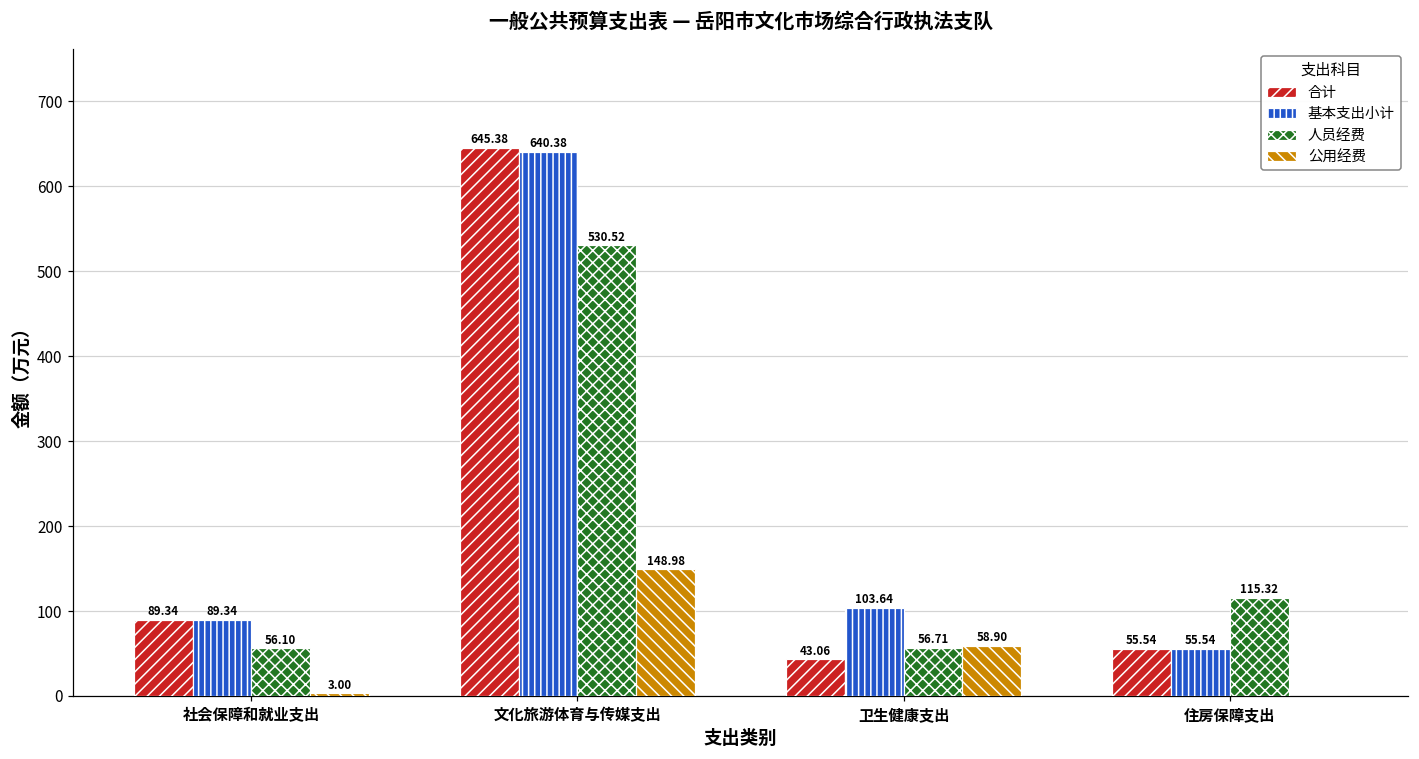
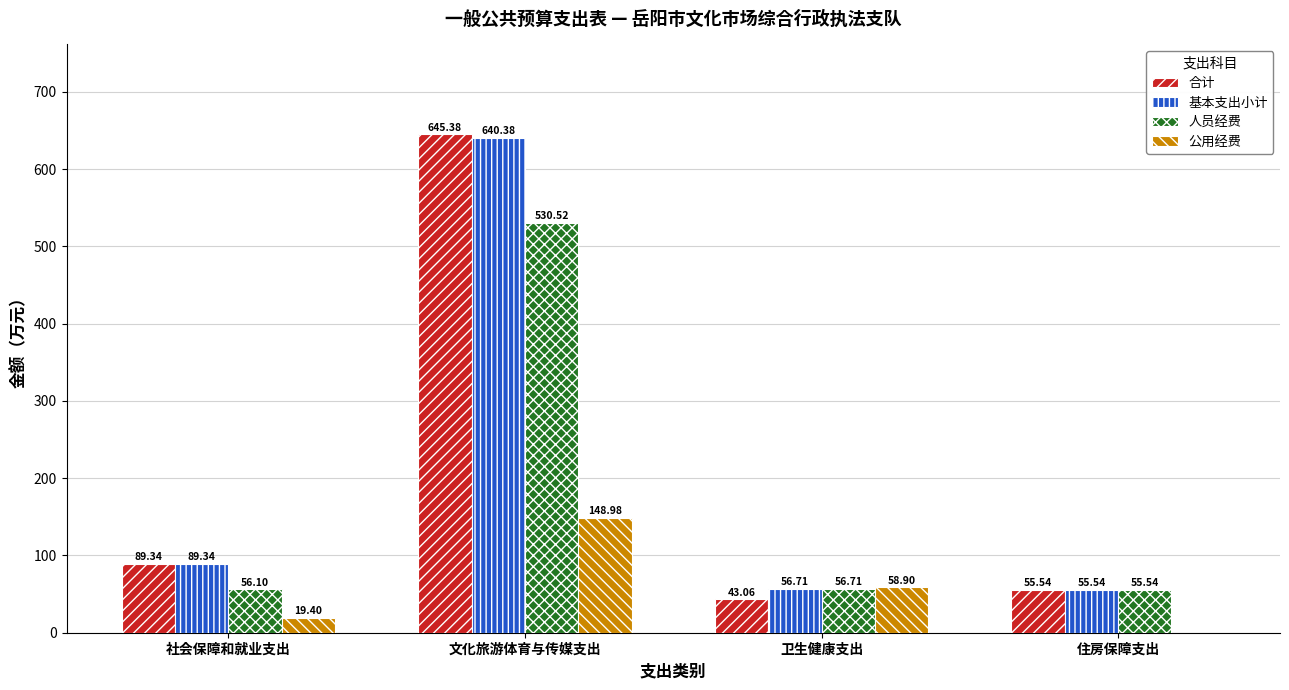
  {
    "合计": {
      "社会保障和就业支出": 89.34,
      "文化旅游体育与传媒支出": 645.38,
      "卫生健康支出": 43.06,
      "住房保障支出": 55.54
    },
    "基本支出小计": {
      "社会保障和就业支出": 89.34,
      "文化旅游体育与传媒支出": 640.38,
-     "卫生健康支出": 103.64,
+     "卫生健康支出": 56.71,
      "住房保障支出": 55.54
    },
    "人员经费": {
      "社会保障和就业支出": 56.10,
      "文化旅游体育与传媒支出": 530.52,
      "卫生健康支出": 56.71,
-     "住房保障支出": 115.32
+     "住房保障支出": 55.54
    },
    "公用经费": {
-     "社会保障和就业支出": 3.00,
+     "社会保障和就业支出": 19.40,
      "文化旅游体育与传媒支出": 148.98,
      "卫生健康支出": 58.90
    }
  }
